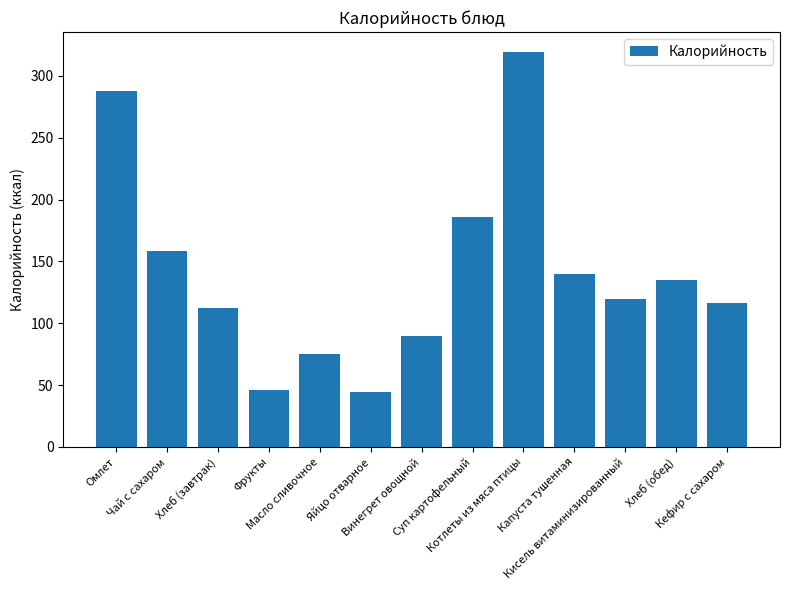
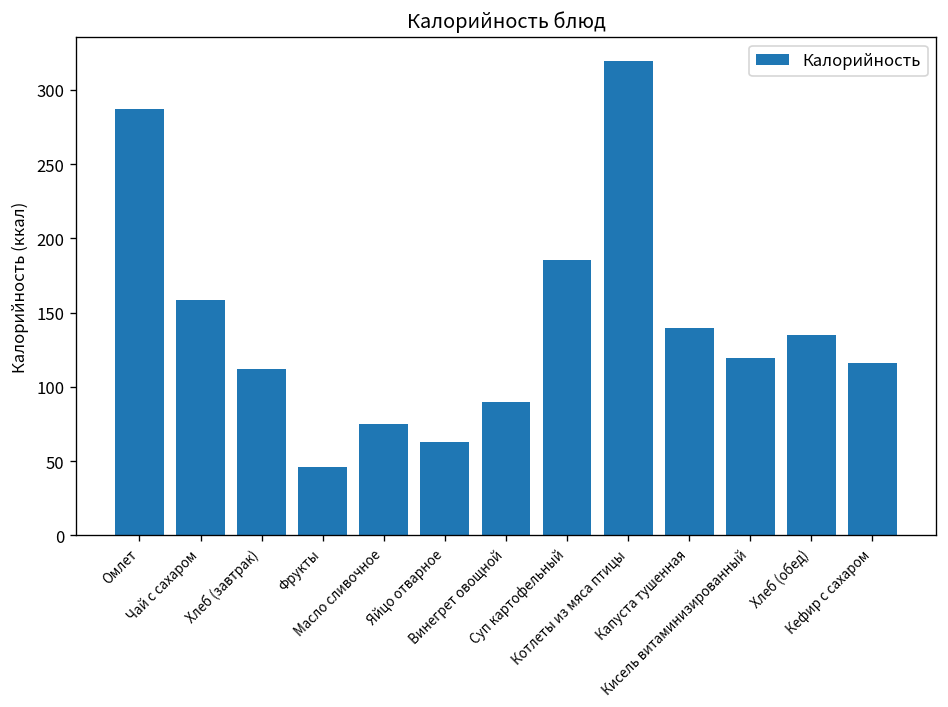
  {
    "Омлет": 287,
    "Чай с сахаром": 159,
    "Хлеб (завтрак)": 112,
    "Фрукты": 46,
    "Масло сливочное": 75,
-   "Яйцо отварное": 45,
+   "Яйцо отварное": 63,
    "Винегрет овощной": 90,
    "Суп картофельный": 186,
    "Котлеты из мяса птицы": 319,
    "Капуста тушенная": 140,
    "Кисель витаминизированный": 119,
    "Хлеб (обед)": 135,
    "Кефир с сахаром": 116
  }
